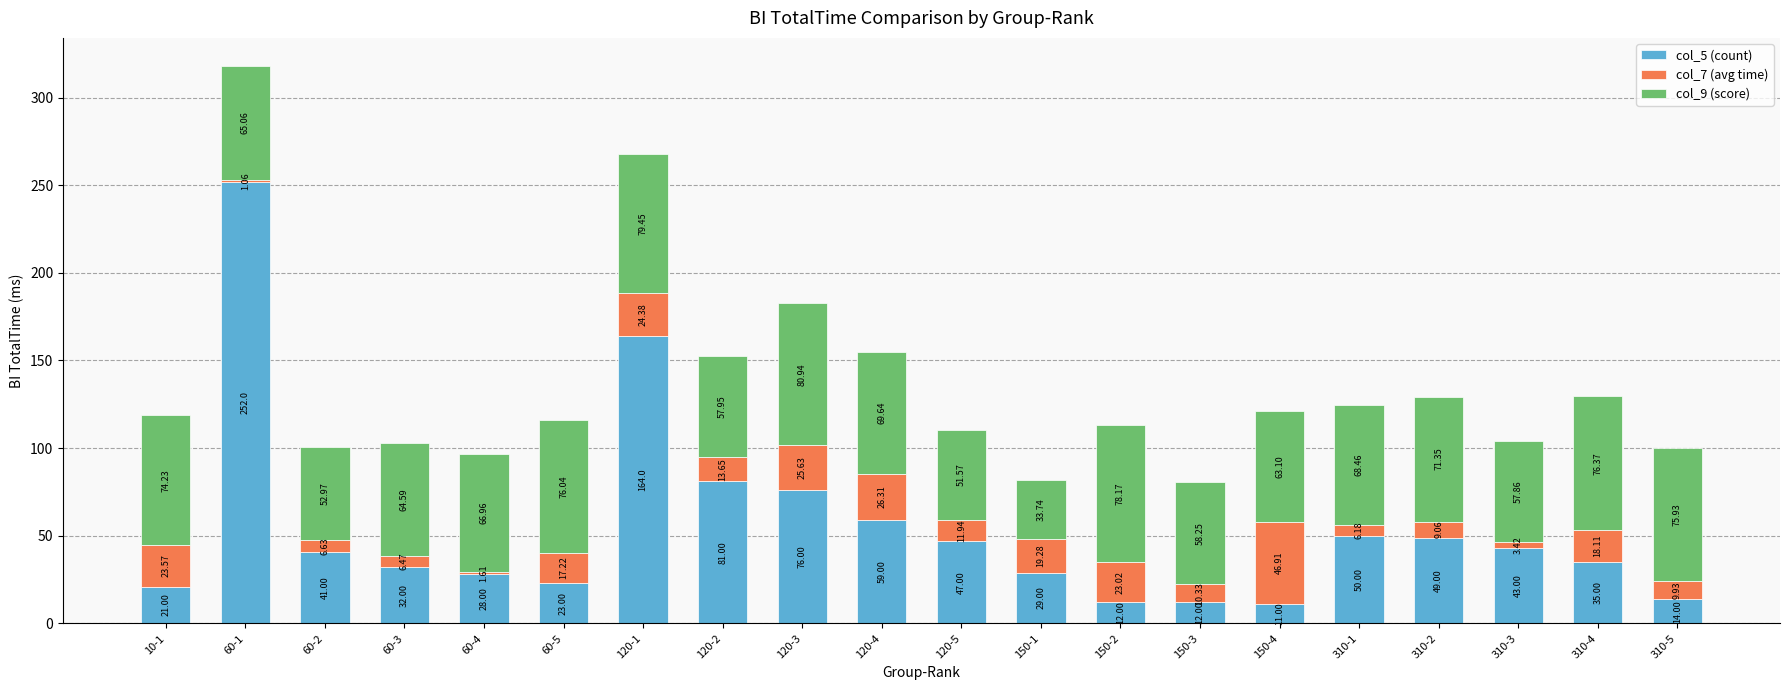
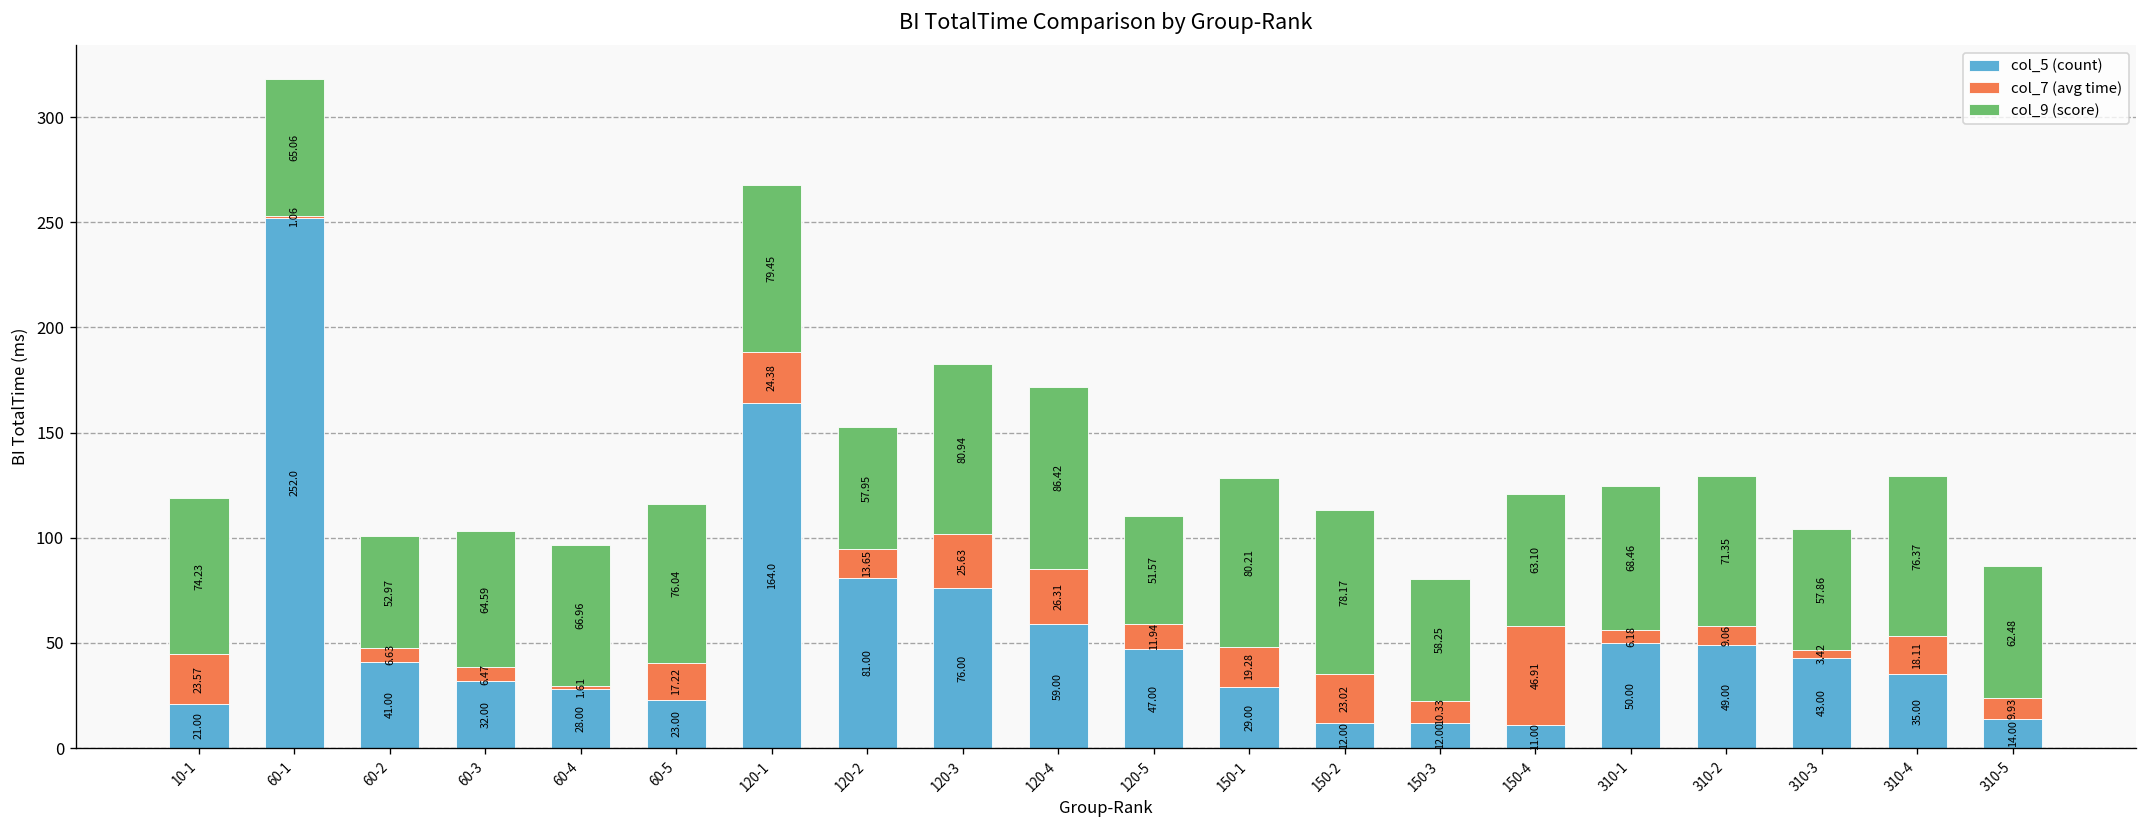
  {
    "col_5 (count)": {
      "10-1": 21.00,
      "60-1": 252.0,
      "60-2": 41.00,
      "60-3": 32.00,
      "60-4": 28.00,
      "60-5": 23.00,
      "120-1": 164.0,
      "120-2": 81.00,
      "120-3": 76.00,
      "120-4": 59.00,
      "120-5": 47.00,
      "150-1": 29.00,
      "150-2": 12.00,
      "150-3": 12.00,
      "150-4": 11.00,
      "310-1": 50.00,
      "310-2": 49.00,
      "310-3": 43.00,
      "310-4": 35.00,
      "310-5": 14.00
    },
    "col_7 (avg time)": {
      "10-1": 23.57,
      "60-1": 1.06,
      "60-2": 6.63,
      "60-3": 6.47,
      "60-4": 1.61,
      "60-5": 17.22,
      "120-1": 24.38,
      "120-2": 13.65,
      "120-3": 25.63,
      "120-4": 26.31,
      "120-5": 11.94,
      "150-1": 19.28,
      "150-2": 23.02,
      "150-3": 10.33,
      "150-4": 46.91,
      "310-1": 6.18,
      "310-2": 9.06,
      "310-3": 3.42,
      "310-4": 18.11,
      "310-5": 9.93
    },
    "col_9 (score)": {
      "10-1": 74.23,
      "60-1": 65.06,
      "60-2": 52.97,
      "60-3": 64.59,
      "60-4": 66.96,
      "60-5": 76.04,
      "120-1": 79.45,
      "120-2": 57.95,
      "120-3": 80.94,
-     "120-4": 69.64,
+     "120-4": 86.42,
      "120-5": 51.57,
-     "150-1": 33.74,
+     "150-1": 80.21,
      "150-2": 78.17,
      "150-3": 58.25,
      "150-4": 63.10,
      "310-1": 68.46,
      "310-2": 71.35,
      "310-3": 57.86,
      "310-4": 76.37,
-     "310-5": 75.93
+     "310-5": 62.48
    }
  }
